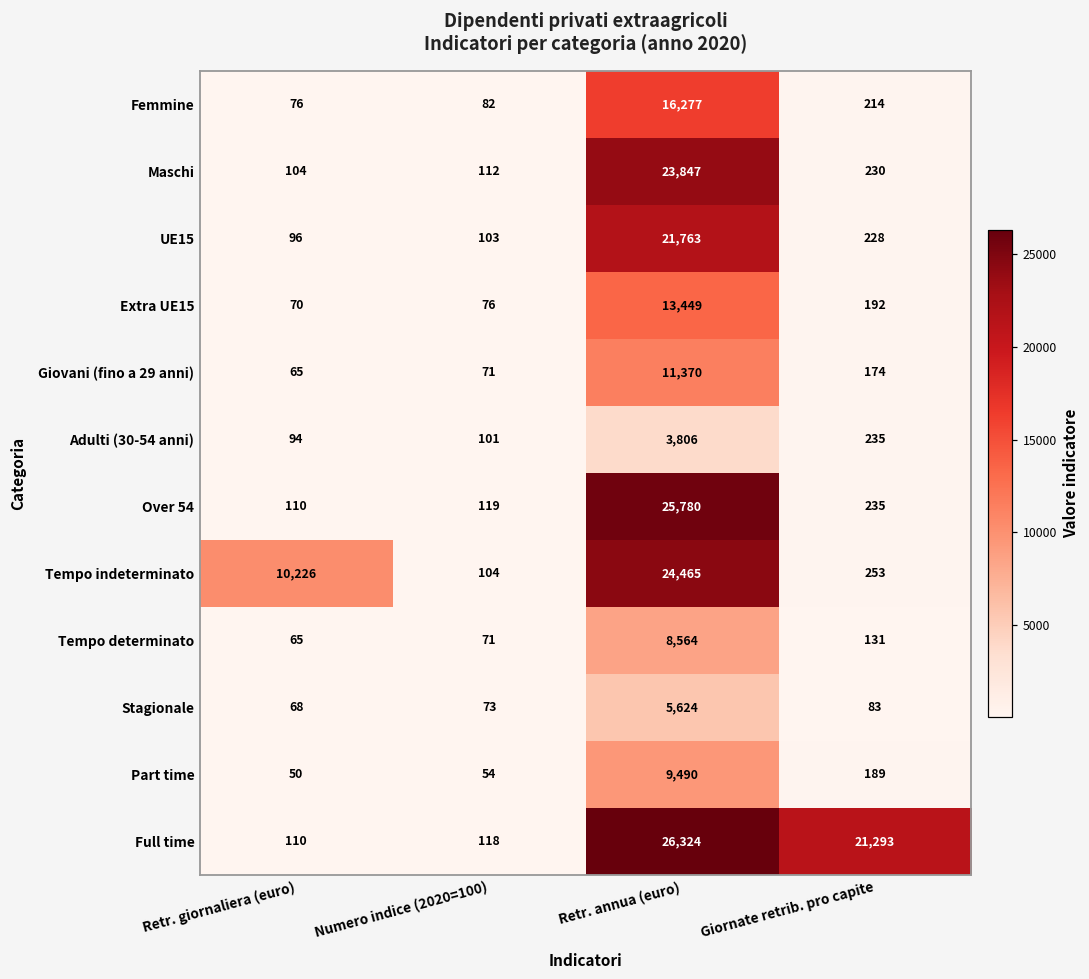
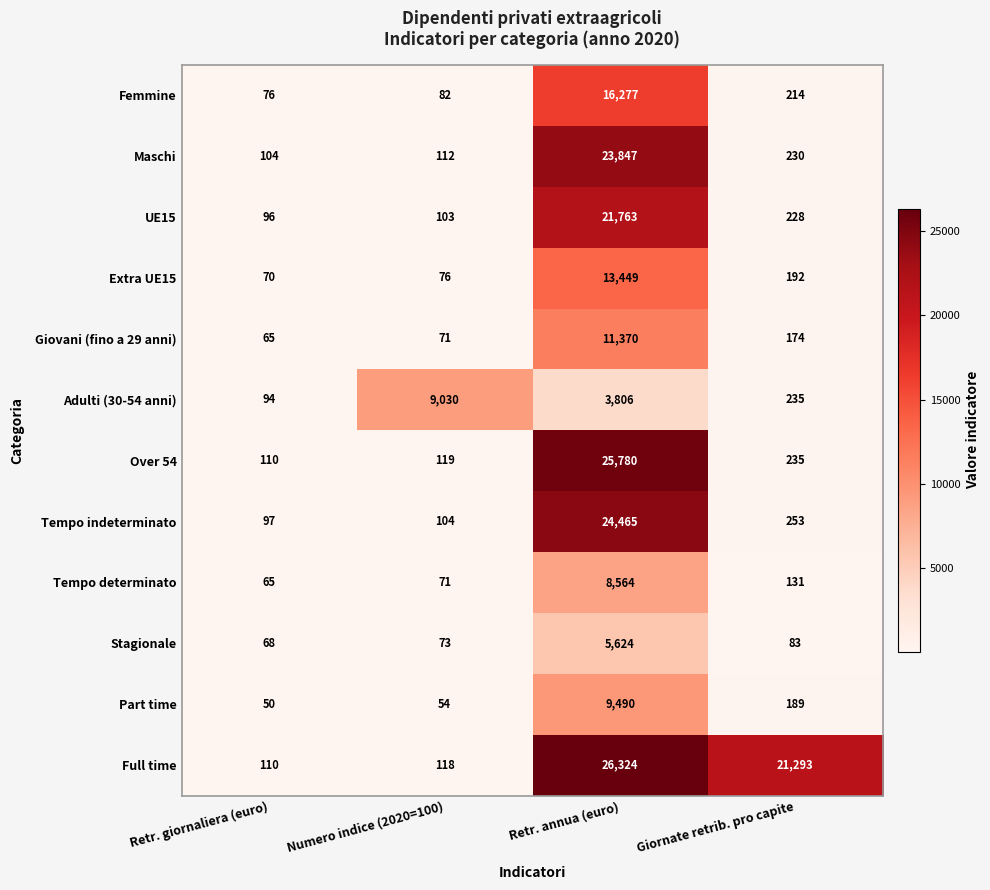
  {
    "Femmine": {
      "Retr. giornaliera (euro)": "76",
      "Numero indice (2020=100)": "82",
      "Retr. annua (euro)": "16,277",
      "Giornate retrib. pro capite": "214"
    },
    "Maschi": {
      "Retr. giornaliera (euro)": "104",
      "Numero indice (2020=100)": "112",
      "Retr. annua (euro)": "23,847",
      "Giornate retrib. pro capite": "230"
    },
    "UE15": {
      "Retr. giornaliera (euro)": "96",
      "Numero indice (2020=100)": "103",
      "Retr. annua (euro)": "21,763",
      "Giornate retrib. pro capite": "228"
    },
    "Extra UE15": {
      "Retr. giornaliera (euro)": "70",
      "Numero indice (2020=100)": "76",
      "Retr. annua (euro)": "13,449",
      "Giornate retrib. pro capite": "192"
    },
    "Giovani (fino a 29 anni)": {
      "Retr. giornaliera (euro)": "65",
      "Numero indice (2020=100)": "71",
      "Retr. annua (euro)": "11,370",
      "Giornate retrib. pro capite": "174"
    },
    "Adulti (30-54 anni)": {
      "Retr. giornaliera (euro)": "94",
-     "Numero indice (2020=100)": "101",
+     "Numero indice (2020=100)": "9,030",
      "Retr. annua (euro)": "3,806",
      "Giornate retrib. pro capite": "235"
    },
    "Over 54": {
      "Retr. giornaliera (euro)": "110",
      "Numero indice (2020=100)": "119",
      "Retr. annua (euro)": "25,780",
      "Giornate retrib. pro capite": "235"
    },
    "Tempo indeterminato": {
-     "Retr. giornaliera (euro)": "10,226",
+     "Retr. giornaliera (euro)": "97",
      "Numero indice (2020=100)": "104",
      "Retr. annua (euro)": "24,465",
      "Giornate retrib. pro capite": "253"
    },
    "Tempo determinato": {
      "Retr. giornaliera (euro)": "65",
      "Numero indice (2020=100)": "71",
      "Retr. annua (euro)": "8,564",
      "Giornate retrib. pro capite": "131"
    },
    "Stagionale": {
      "Retr. giornaliera (euro)": "68",
      "Numero indice (2020=100)": "73",
      "Retr. annua (euro)": "5,624",
      "Giornate retrib. pro capite": "83"
    },
    "Part time": {
      "Retr. giornaliera (euro)": "50",
      "Numero indice (2020=100)": "54",
      "Retr. annua (euro)": "9,490",
      "Giornate retrib. pro capite": "189"
    },
    "Full time": {
      "Retr. giornaliera (euro)": "110",
      "Numero indice (2020=100)": "118",
      "Retr. annua (euro)": "26,324",
      "Giornate retrib. pro capite": "21,293"
    }
  }
